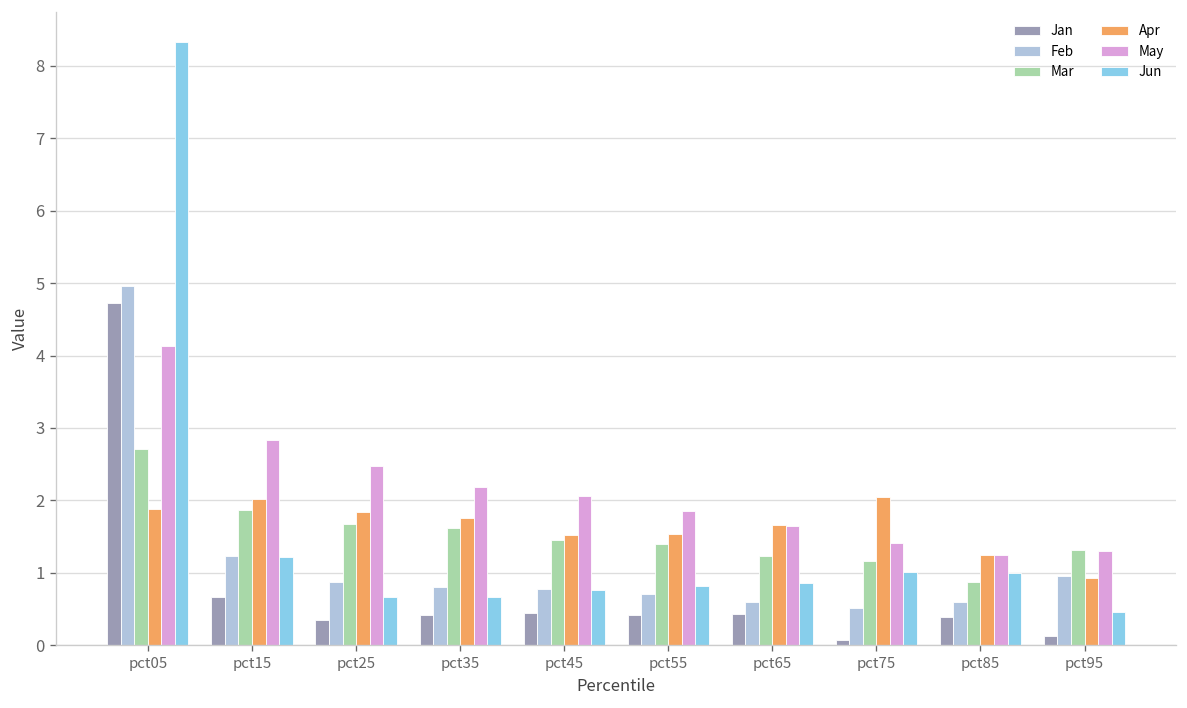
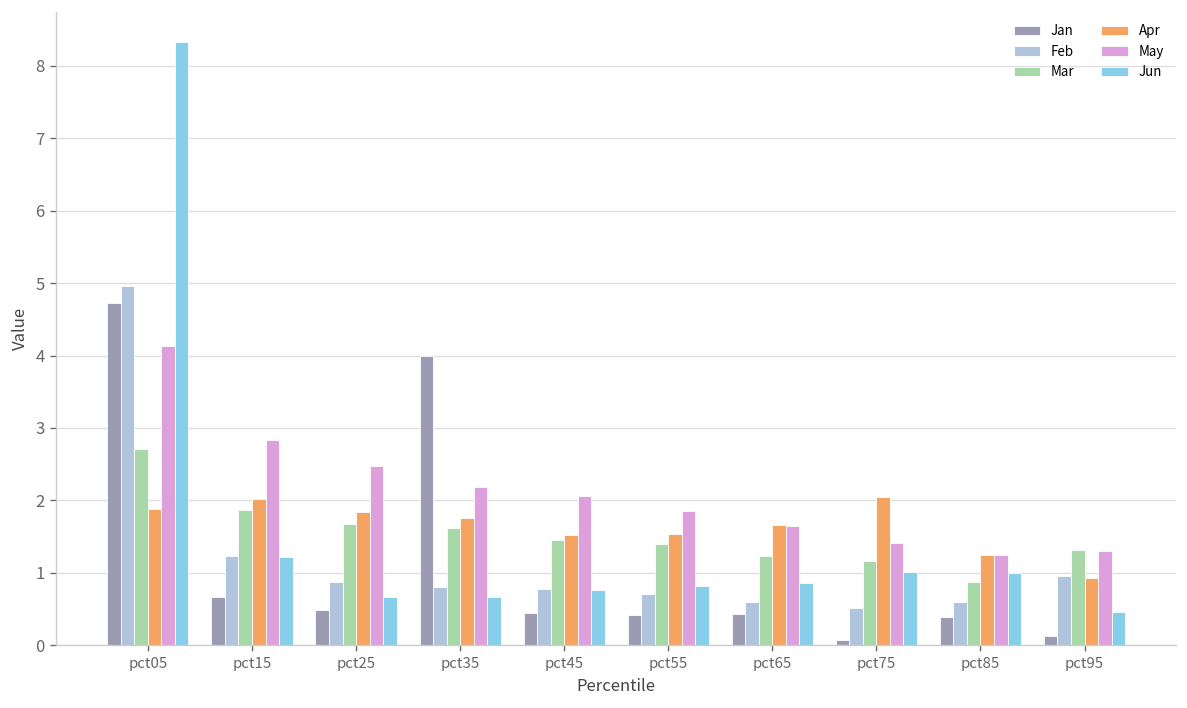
  {
    "Jan": {
      "pct05": 4.7,
      "pct15": 0.7,
-     "pct25": 0.4,
-     "pct35": 0.4,
+     "pct25": 0.5,
+     "pct35": 4.0,
      "pct45": 0.4,
      "pct55": 0.4,
      "pct65": 0.4,
      "pct75": 0.1,
      "pct85": 0.4,
      "pct95": 0.1
    },
    "Apr": {
      "pct05": 1.9,
      "pct15": 2.0,
      "pct25": 1.8,
      "pct35": 1.8,
      "pct45": 1.5,
      "pct55": 1.5,
      "pct65": 1.7,
      "pct75": 2.0,
      "pct85": 1.2,
      "pct95": 0.9
    }
  }
